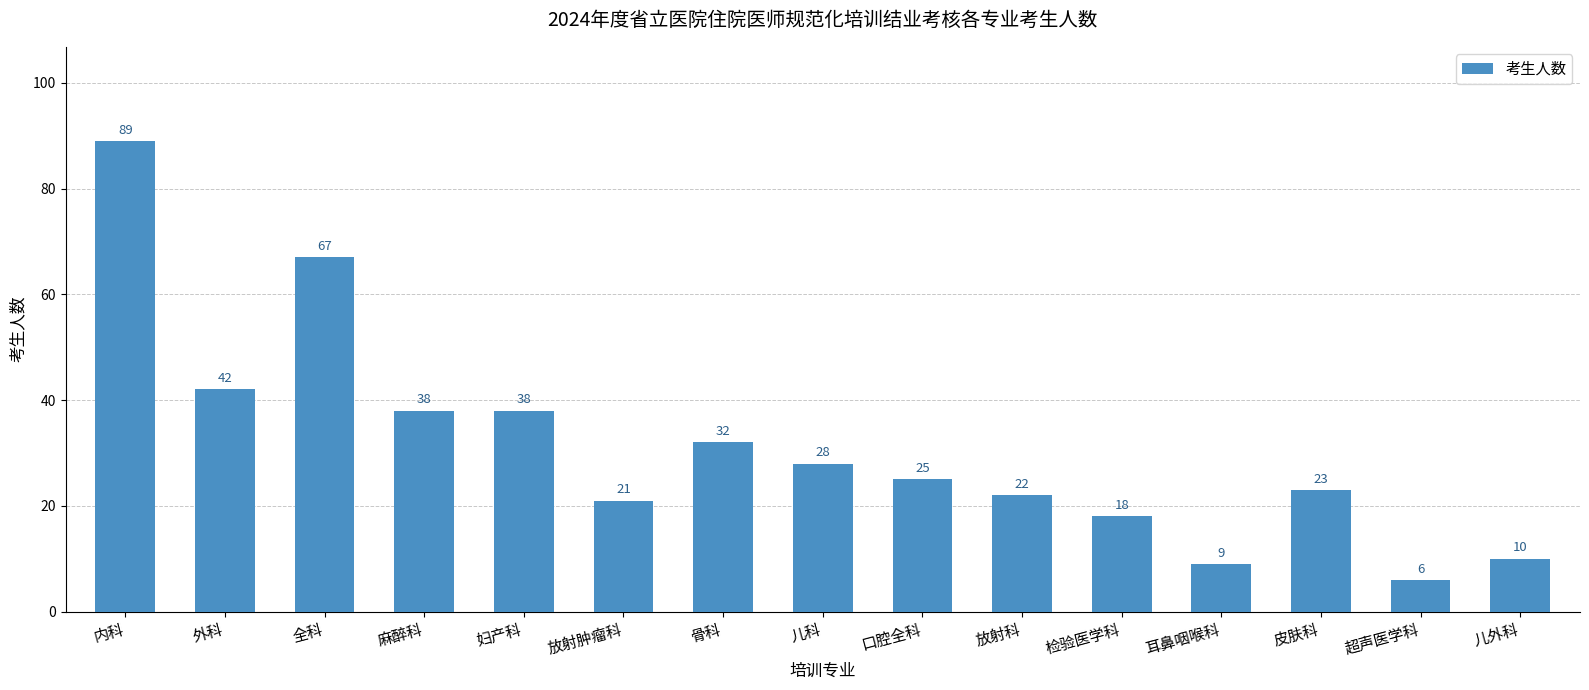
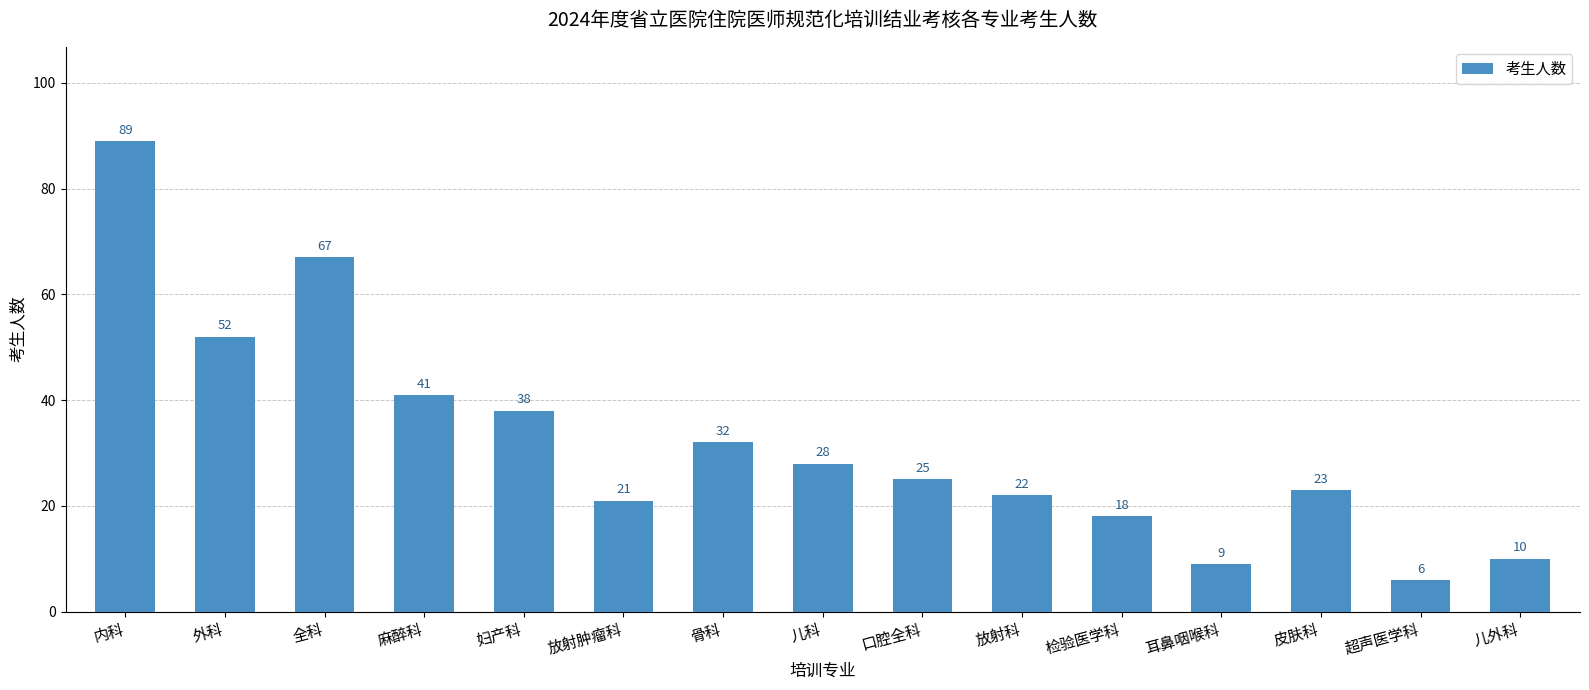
  {
    "内科": 89,
-   "外科": 42,
+   "外科": 52,
    "全科": 67,
-   "麻醉科": 38,
+   "麻醉科": 41,
    "妇产科": 38,
    "放射肿瘤科": 21,
    "骨科": 32,
    "儿科": 28,
    "口腔全科": 25,
    "放射科": 22,
    "检验医学科": 18,
    "耳鼻咽喉科": 9,
    "皮肤科": 23,
    "超声医学科": 6,
    "儿外科": 10
  }
